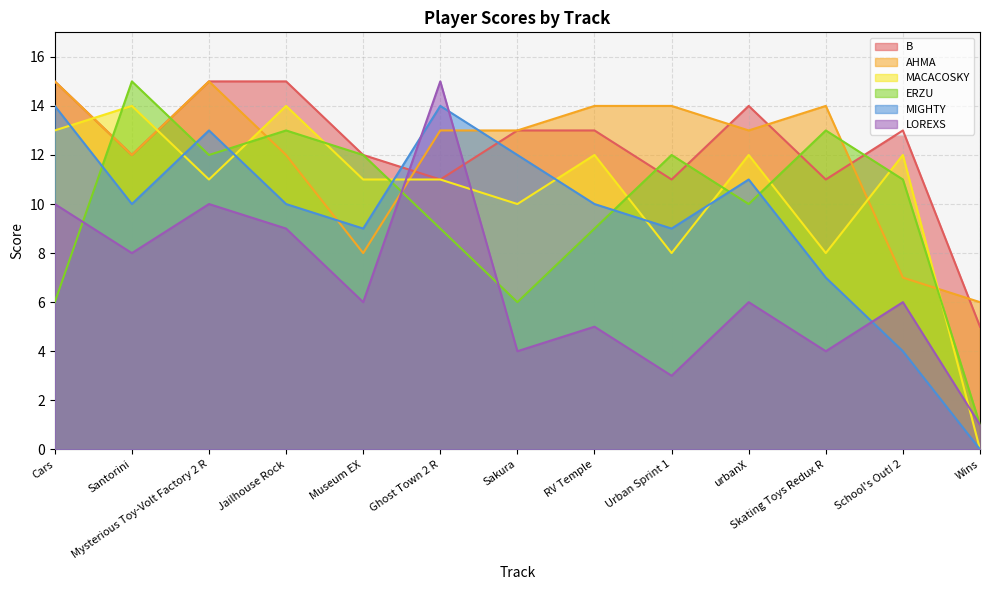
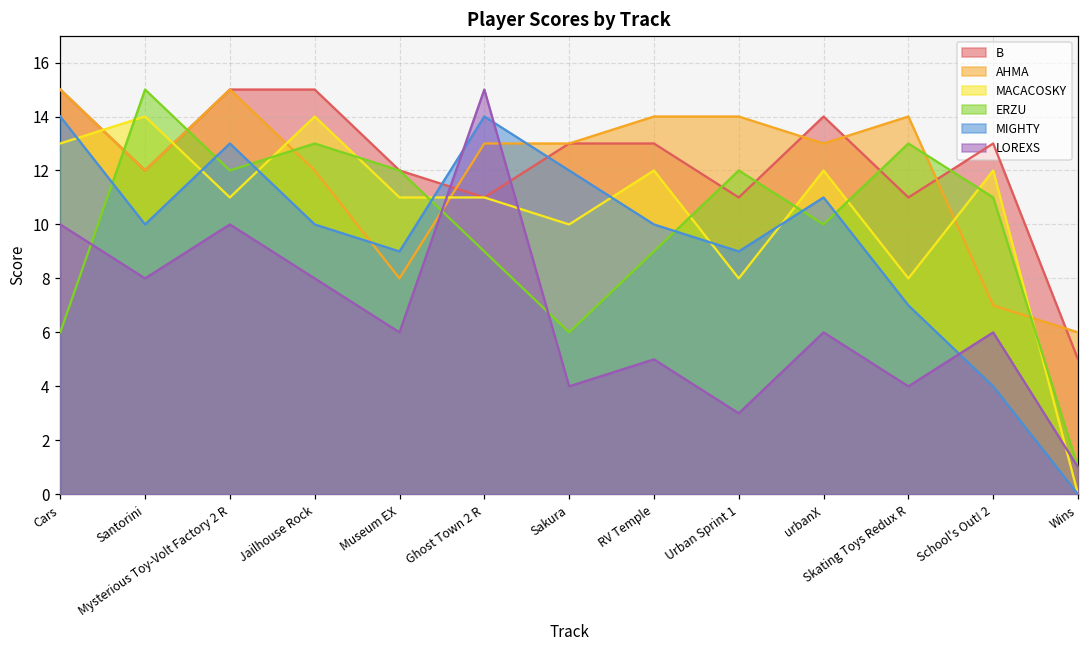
  {
    "B": {
      "Jailhouse Rock": 15,
      "RV Temple": 13,
      "Urban Sprint 1": 11,
      "urbanX": 14,
      "Skating Toys Redux R": 11,
      "Wins": 5
    },
    "ERZU": {
      "Cars": 6,
      "Santorini": 15,
      "Mysterious Toy-Volt Factory 2 R": 12,
      "Jailhouse Rock": 13,
      "Ghost Town 2 R": 9,
      "Sakura": 6,
      "RV Temple": 9,
      "Urban Sprint 1": 12,
      "urbanX": 10,
      "Skating Toys Redux R": 13,
      "School's Out! 2": 11
    },
    "MIGHTY": {
      "Cars": 14,
      "Santorini": 10,
      "Mysterious Toy-Volt Factory 2 R": 13,
      "Jailhouse Rock": 10,
      "Museum EX": 9,
      "Ghost Town 2 R": 14,
      "Sakura": 12,
      "RV Temple": 10,
      "Urban Sprint 1": 9,
      "urbanX": 11,
      "Skating Toys Redux R": 7,
      "School's Out! 2": 4
    },
    "LOREXS": {
      "Cars": 10,
      "Santorini": 8,
      "Mysterious Toy-Volt Factory 2 R": 10,
-     "Jailhouse Rock": 9,
+     "Jailhouse Rock": 8,
      "Museum EX": 6,
      "Ghost Town 2 R": 15,
      "Sakura": 4,
      "RV Temple": 5,
      "Urban Sprint 1": 3,
      "urbanX": 6,
      "Skating Toys Redux R": 4,
      "School's Out! 2": 6
    }
  }
